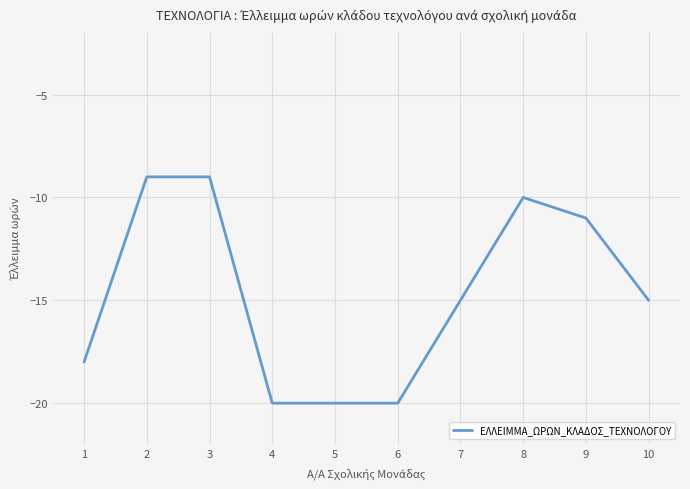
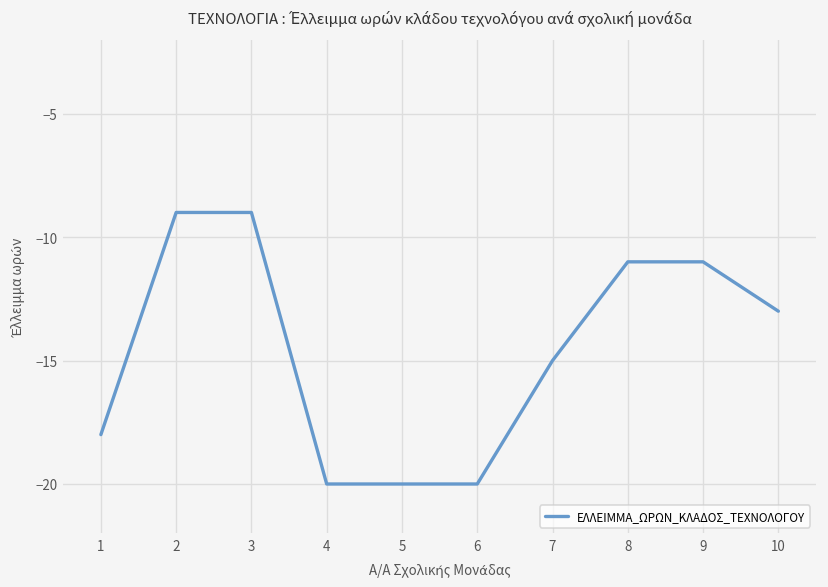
  {
    "1": -18,
    "2": -9,
    "3": -9,
    "4": -20,
    "5": -20,
    "6": -20,
    "7": -15,
-   "8": -10,
+   "8": -11,
    "9": -11,
-   "10": -15
+   "10": -13
  }
